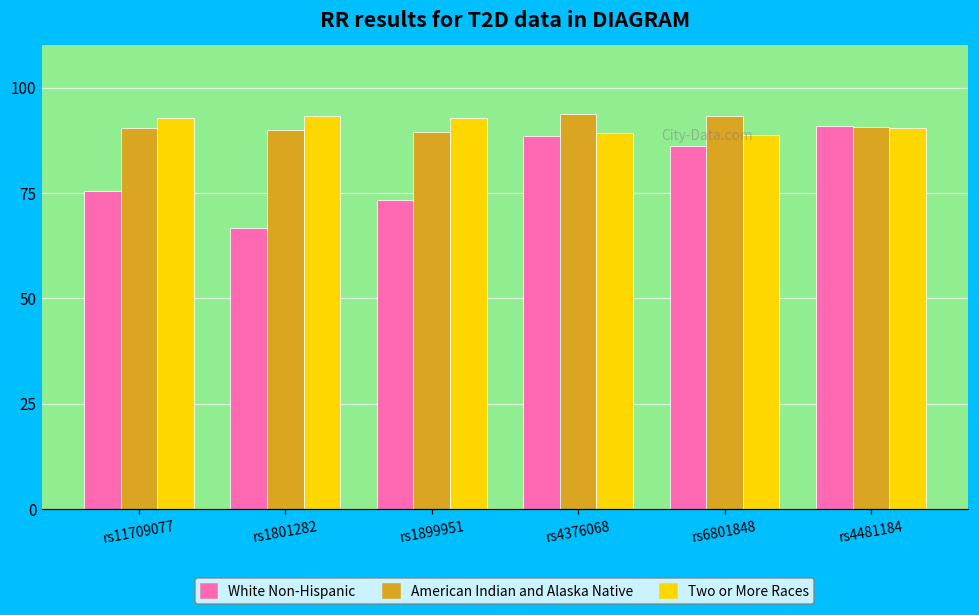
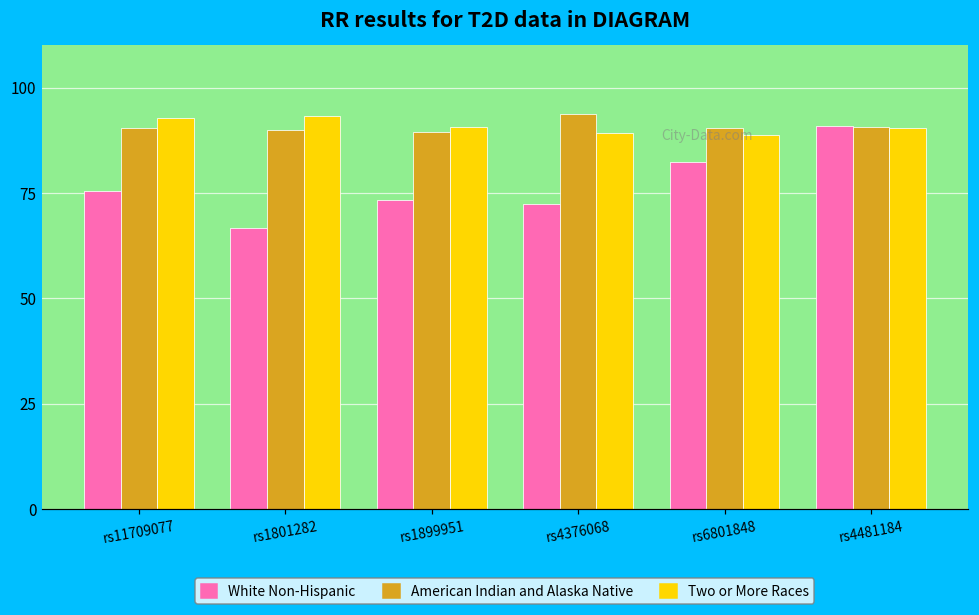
  {
    "White Non-Hispanic": {
      "rs11709077": 75,
      "rs1801282": 67,
      "rs1899951": 73,
-     "rs4376068": 88,
-     "rs6801848": 86,
+     "rs4376068": 72,
+     "rs6801848": 82,
      "rs4481184": 91
    },
    "American Indian and Alaska Native": {
      "rs11709077": 90,
      "rs1801282": 90,
      "rs1899951": 89,
      "rs4376068": 94,
-     "rs6801848": 93,
+     "rs6801848": 91,
      "rs4481184": 91
    },
    "Two or More Races": {
      "rs11709077": 93,
      "rs1801282": 93,
-     "rs1899951": 93,
+     "rs1899951": 91,
      "rs4376068": 89,
      "rs6801848": 89,
      "rs4481184": 90
    }
  }
